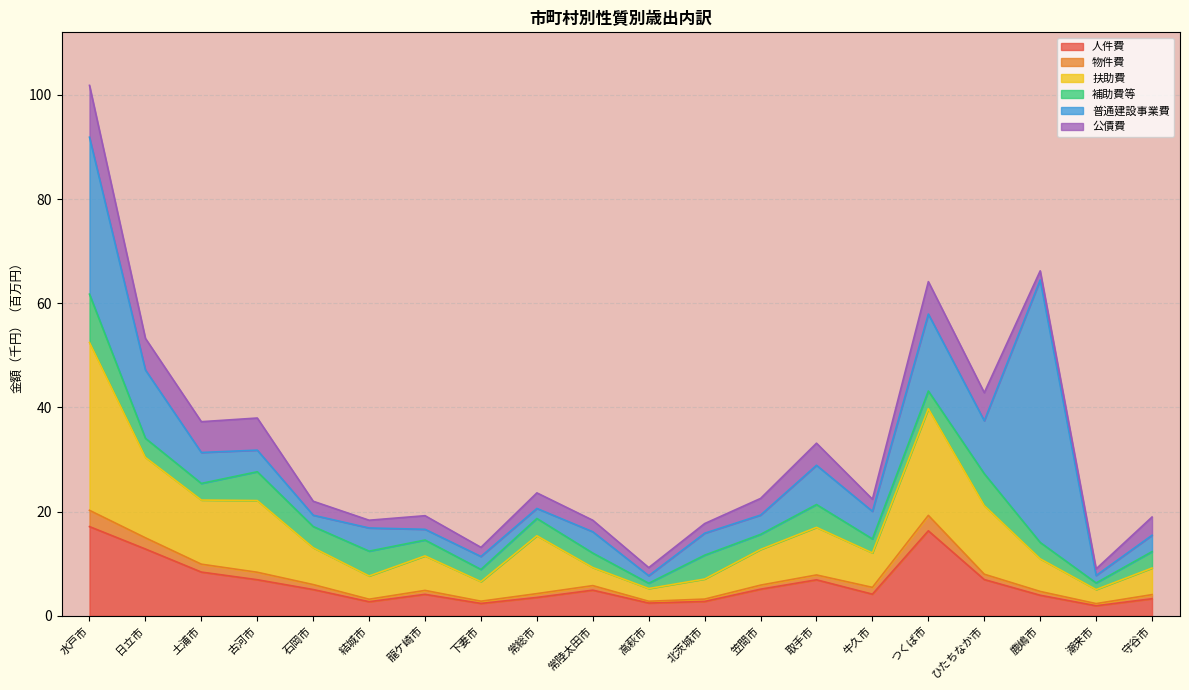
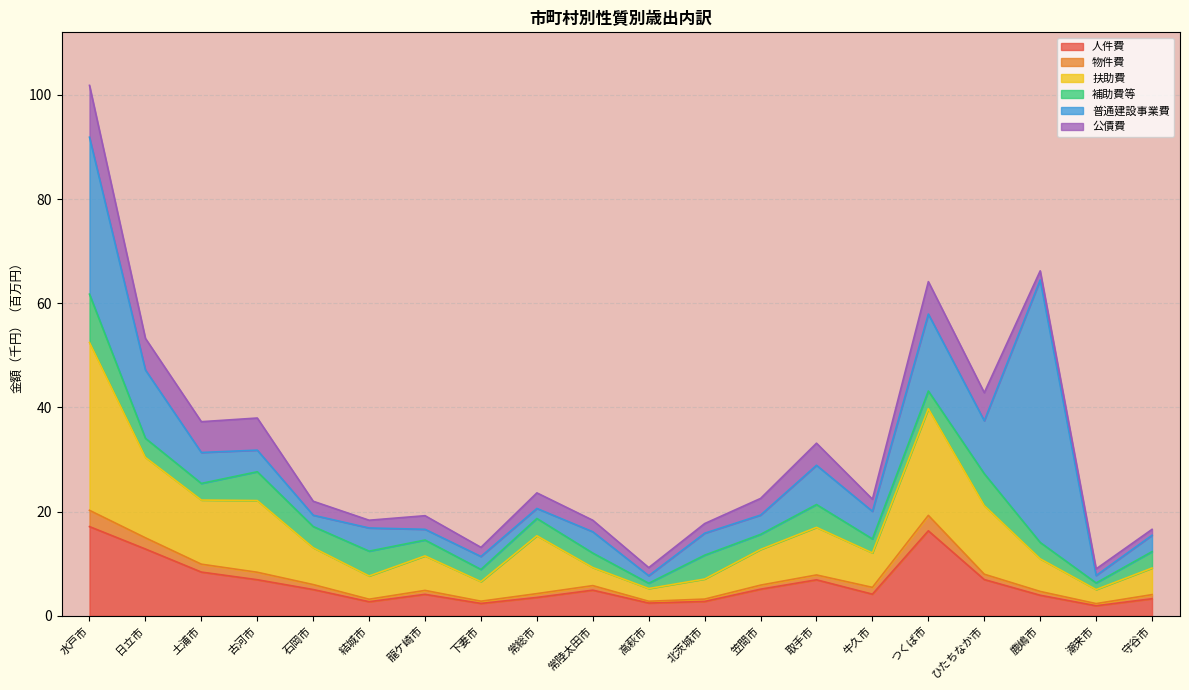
  {
    "扶助費": {
      "水戸市": 32,
      "日立市": 15,
      "土浦市": 12,
      "古河市": 14,
      "石岡市": 7,
      "結城市": 4,
      "龍ケ崎市": 7,
      "下妻市": 4,
      "常総市": 11,
      "常陸太田市": 3,
      "高萩市": 2,
      "北茨城市": 4,
      "笠間市": 7,
      "取手市": 9,
      "牛久市": 7,
      "つくば市": 20,
      "ひたちなか市": 13,
      "鹿嶋市": 6,
      "潮来市": 3,
      "守谷市": 5
    },
    "補助費等": {
      "水戸市": 9,
      "日立市": 4,
      "土浦市": 3,
      "古河市": 6,
      "石岡市": 4,
      "結城市": 5,
      "龍ケ崎市": 3,
      "下妻市": 2,
      "常総市": 3,
      "常陸太田市": 3,
      "高萩市": 1,
      "北茨城市": 5,
      "笠間市": 3,
      "取手市": 4,
      "牛久市": 3,
      "つくば市": 3,
      "ひたちなか市": 6,
      "鹿嶋市": 3,
      "潮来市": 1,
      "守谷市": 3
    },
    "普通建設事業費": {
      "水戸市": 30,
      "日立市": 13,
      "土浦市": 6,
      "古河市": 4,
      "石岡市": 2,
      "結城市": 4,
      "龍ケ崎市": 2,
      "下妻市": 2,
      "常総市": 2,
      "常陸太田市": 4,
      "高萩市": 1,
      "北茨城市": 4,
      "笠間市": 4,
      "取手市": 8,
      "牛久市": 5,
      "つくば市": 15,
      "ひたちなか市": 10,
      "鹿嶋市": 50,
      "潮来市": 1,
      "守谷市": 3
    },
    "公債費": {
      "水戸市": 10,
      "日立市": 6,
      "土浦市": 6,
      "古河市": 6,
      "石岡市": 3,
      "結城市": 1,
      "龍ケ崎市": 3,
      "下妻市": 2,
      "常総市": 3,
      "常陸太田市": 2,
      "高萩市": 2,
      "北茨城市": 2,
      "笠間市": 3,
      "取手市": 4,
      "牛久市": 2,
      "つくば市": 6,
      "ひたちなか市": 5,
      "鹿嶋市": 2,
      "潮来市": 1,
-     "守谷市": 4
+     "守谷市": 1
    }
  }
